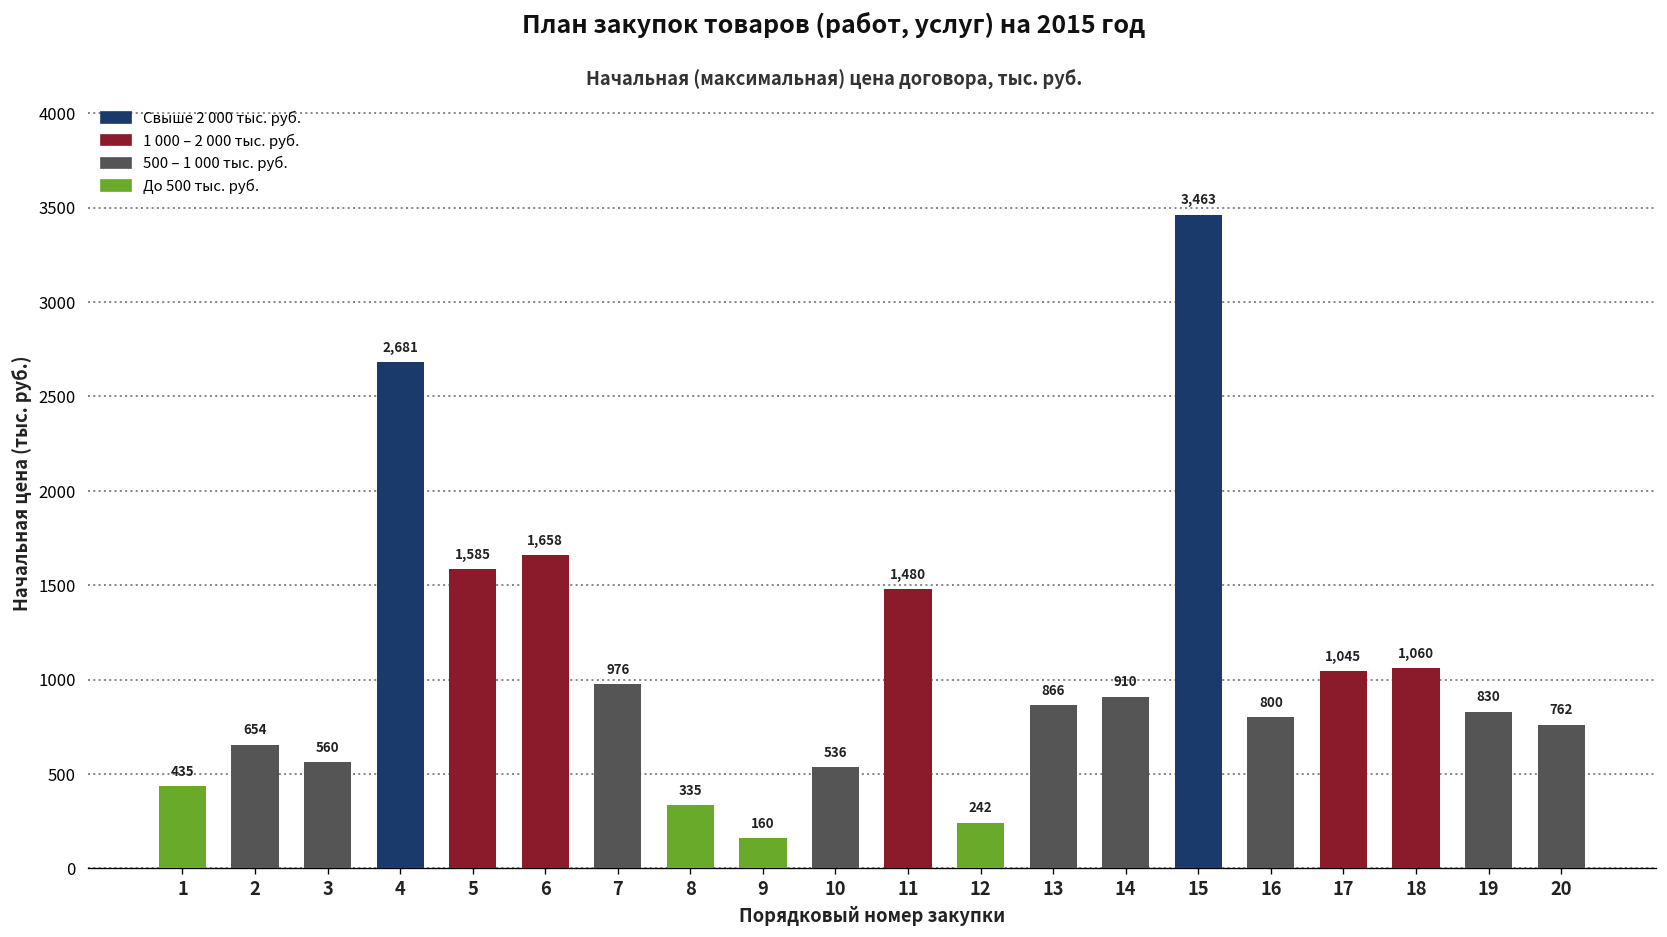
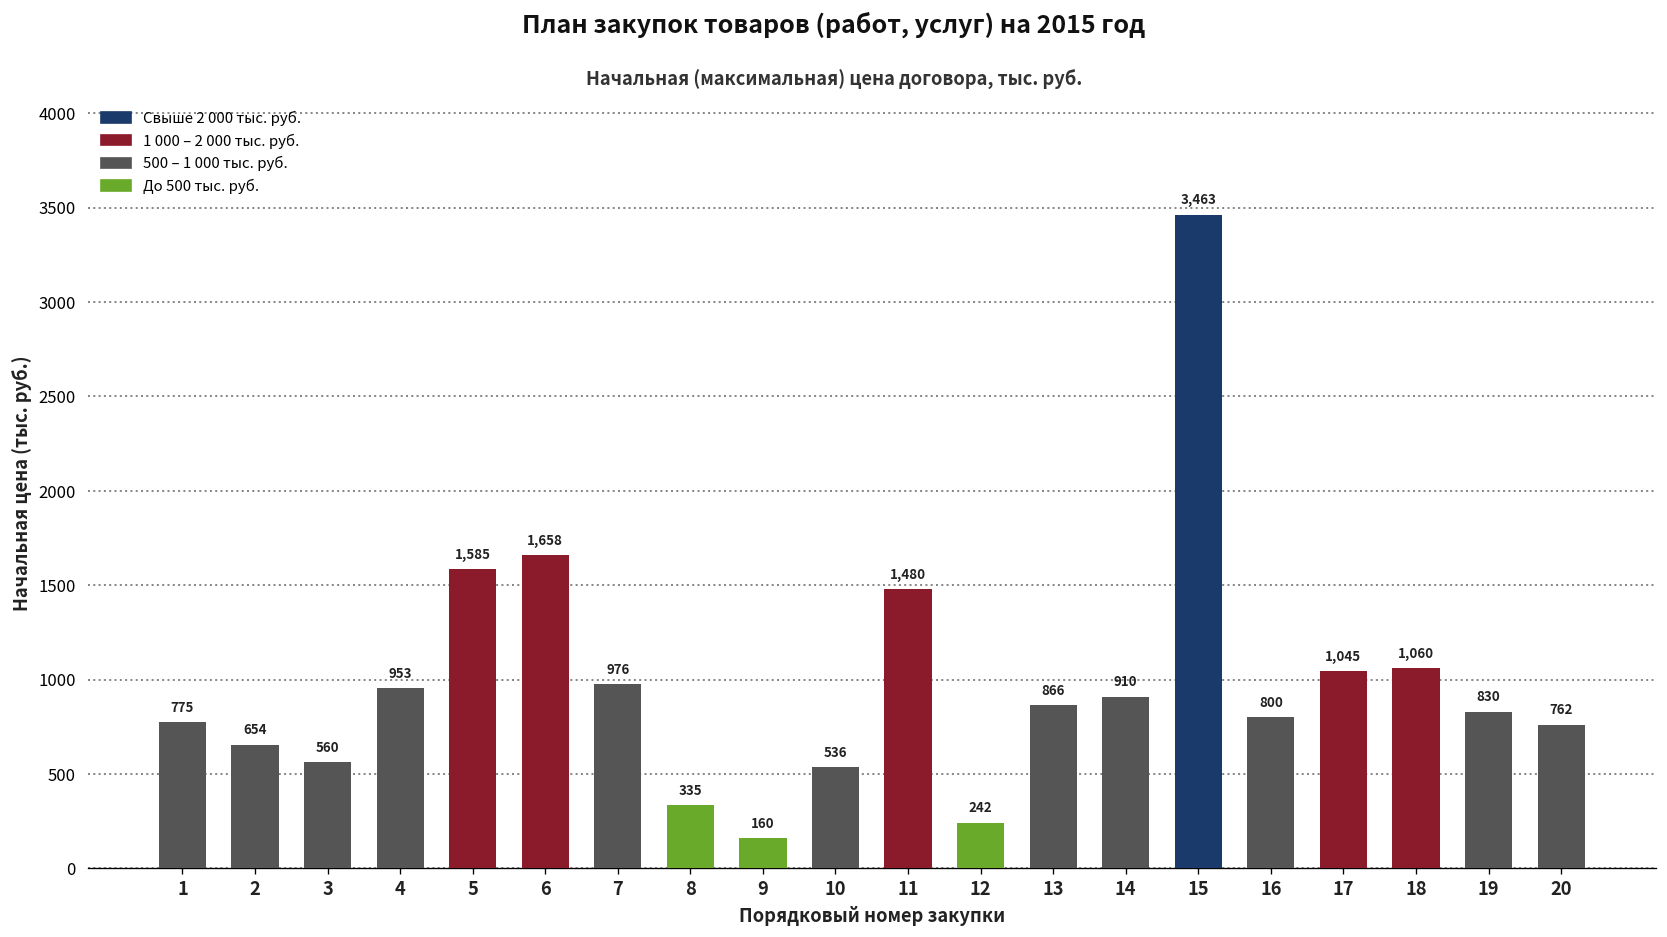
  {
-   "1": "435",
+   "1": "775",
    "2": "654",
    "3": "560",
-   "4": "2,681",
+   "4": "953",
    "5": "1,585",
    "6": "1,658",
    "7": "976",
    "8": "335",
    "9": "160",
    "10": "536",
    "11": "1,480",
    "12": "242",
    "13": "866",
    "14": "910",
    "15": "3,463",
    "16": "800",
    "17": "1,045",
    "18": "1,060",
    "19": "830",
    "20": "762"
  }
